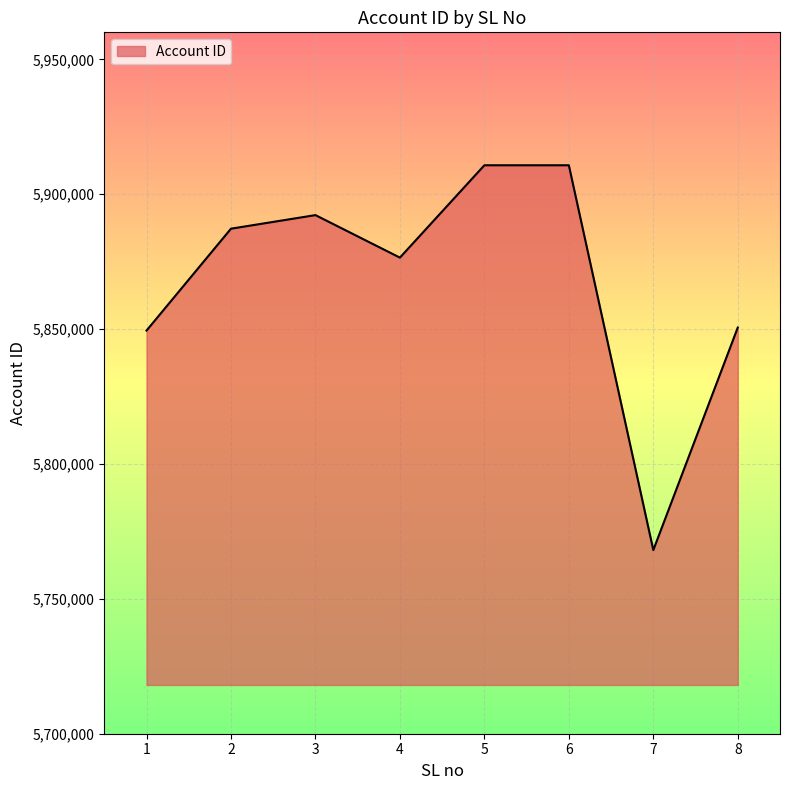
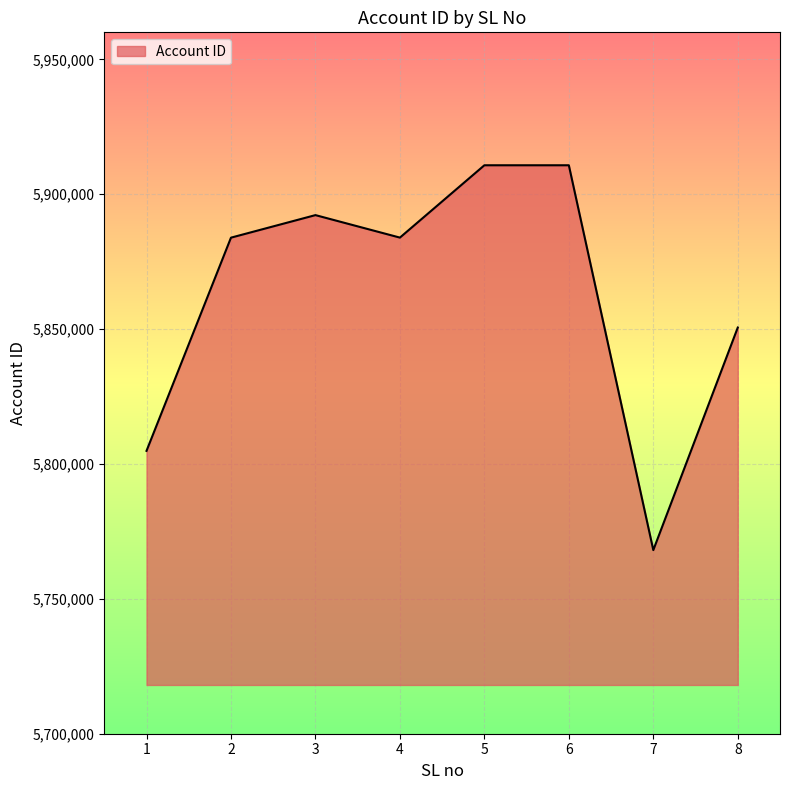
  {
-   "1": "5,849,000",
-   "2": "5,887,000",
+   "1": "5,805,000",
+   "2": "5,884,000",
    "3": "5,892,000",
-   "4": "5,876,000",
+   "4": "5,884,000",
    "5": "5,911,000",
    "6": "5,911,000",
    "7": "5,768,000",
    "8": "5,851,000"
  }
